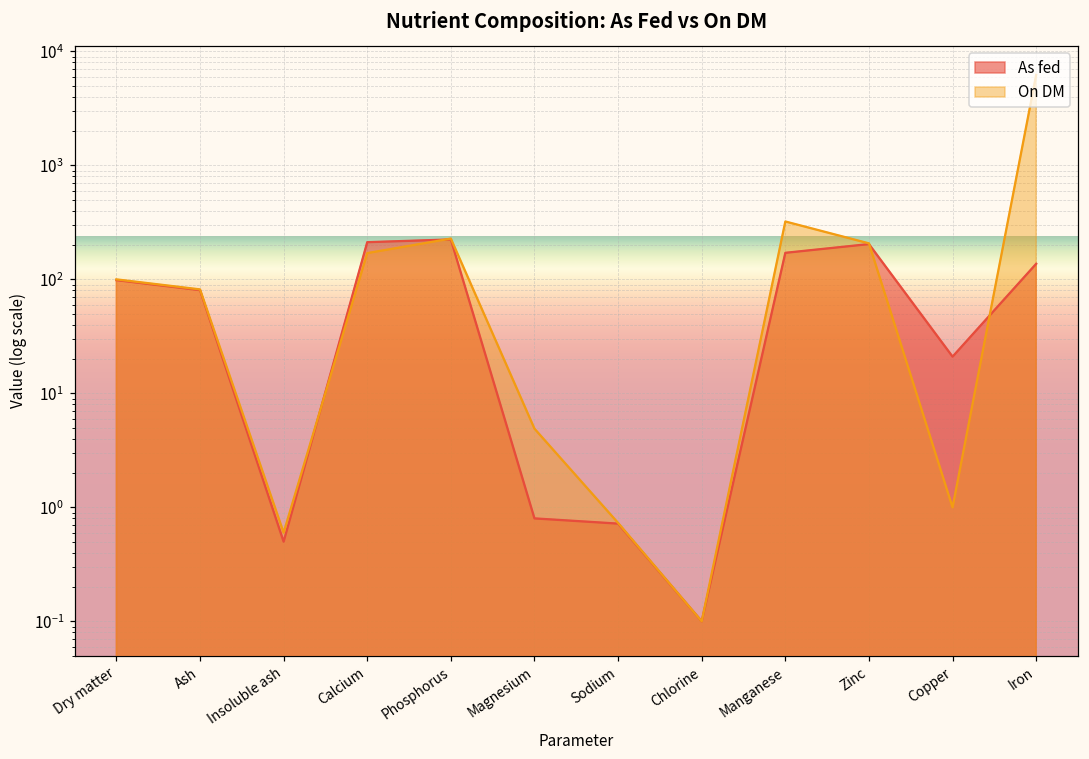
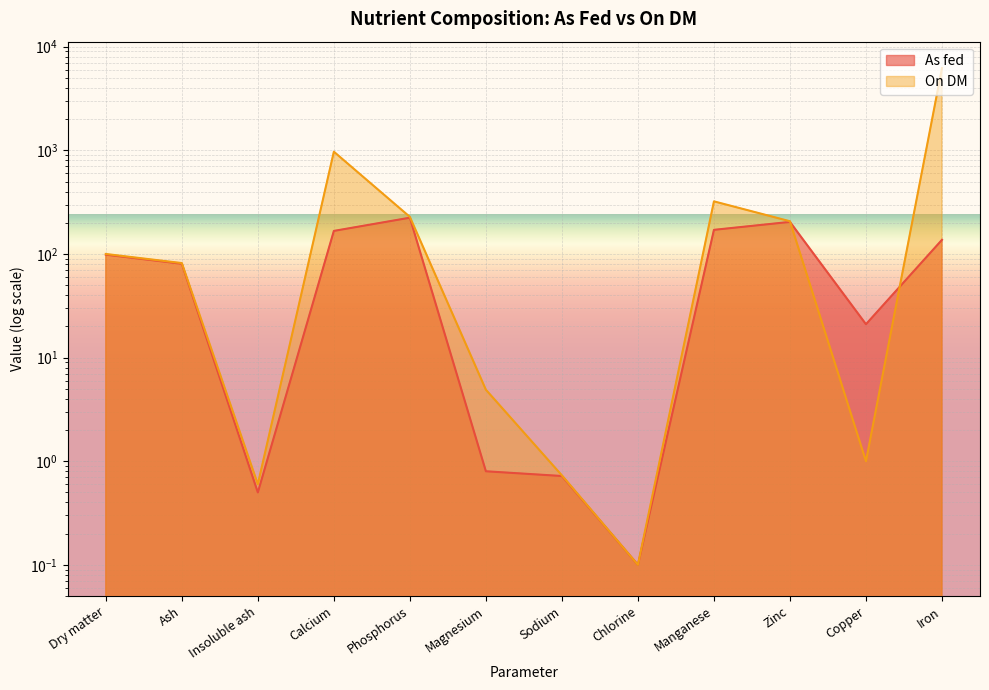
  {
    "As fed": {
      "Insoluble ash": 0.5,
-     "Calcium": 210,
+     "Calcium": 170,
      "Magnesium": 0.8,
      "Manganese": 170,
      "Copper": 21,
      "Iron": 140
    },
    "On DM": {
      "Insoluble ash": 0.6,
-     "Calcium": 170,
+     "Calcium": 1000,
      "Magnesium": 5,
      "Manganese": 320,
      "Copper": 1
    }
  }
